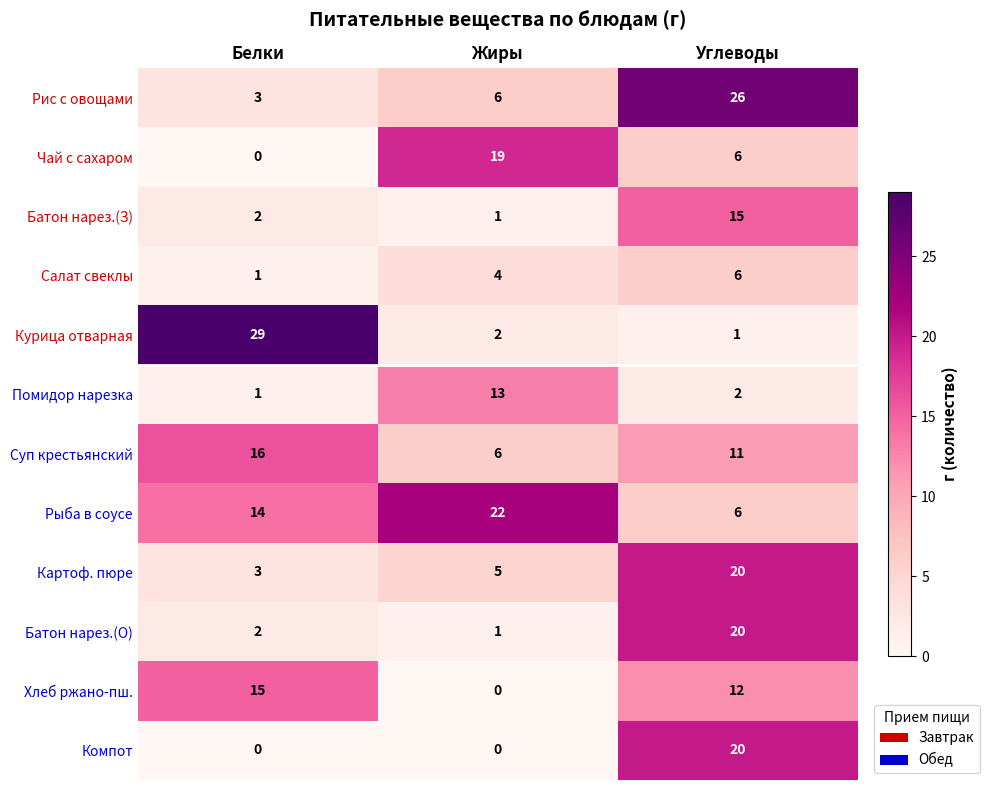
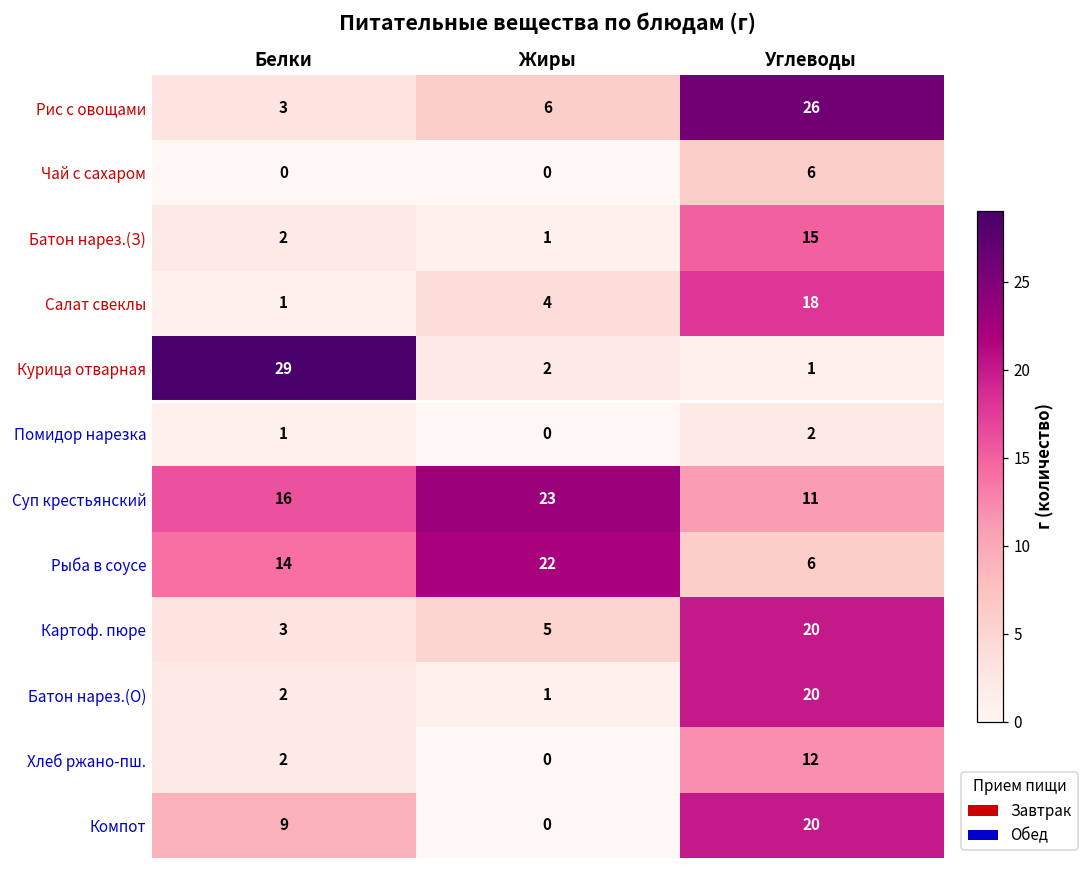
  {
    "Рис с овощами": {
      "Белки": 3,
      "Жиры": 6,
      "Углеводы": 26
    },
    "Чай с сахаром": {
      "Белки": 0,
-     "Жиры": 19,
+     "Жиры": 0,
      "Углеводы": 6
    },
    "Батон нарез.(З)": {
      "Белки": 2,
      "Жиры": 1,
      "Углеводы": 15
    },
    "Салат свеклы": {
      "Белки": 1,
      "Жиры": 4,
-     "Углеводы": 6
+     "Углеводы": 18
    },
    "Курица отварная": {
      "Белки": 29,
      "Жиры": 2,
      "Углеводы": 1
    },
    "Помидор нарезка": {
      "Белки": 1,
-     "Жиры": 13,
+     "Жиры": 0,
      "Углеводы": 2
    },
    "Суп крестьянский": {
      "Белки": 16,
-     "Жиры": 6,
+     "Жиры": 23,
      "Углеводы": 11
    },
    "Рыба в соусе": {
      "Белки": 14,
      "Жиры": 22,
      "Углеводы": 6
    },
    "Картоф. пюре": {
      "Белки": 3,
      "Жиры": 5,
      "Углеводы": 20
    },
    "Батон нарез.(О)": {
      "Белки": 2,
      "Жиры": 1,
      "Углеводы": 20
    },
    "Хлеб ржано-пш.": {
-     "Белки": 15,
+     "Белки": 2,
      "Жиры": 0,
      "Углеводы": 12
    },
    "Компот": {
-     "Белки": 0,
+     "Белки": 9,
      "Жиры": 0,
      "Углеводы": 20
    }
  }
